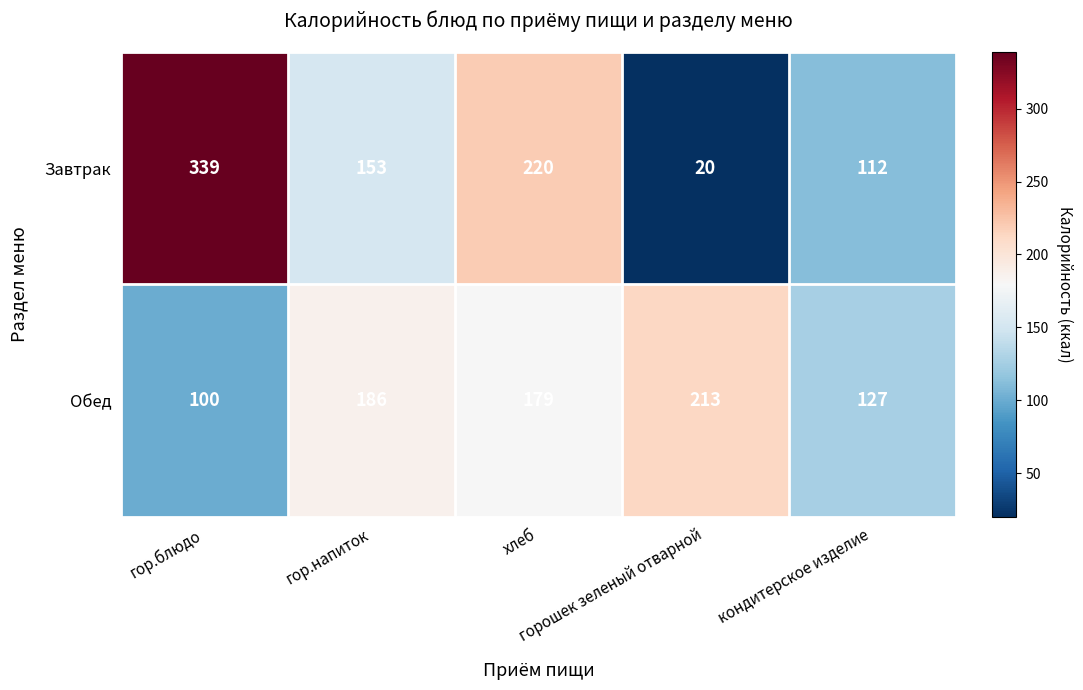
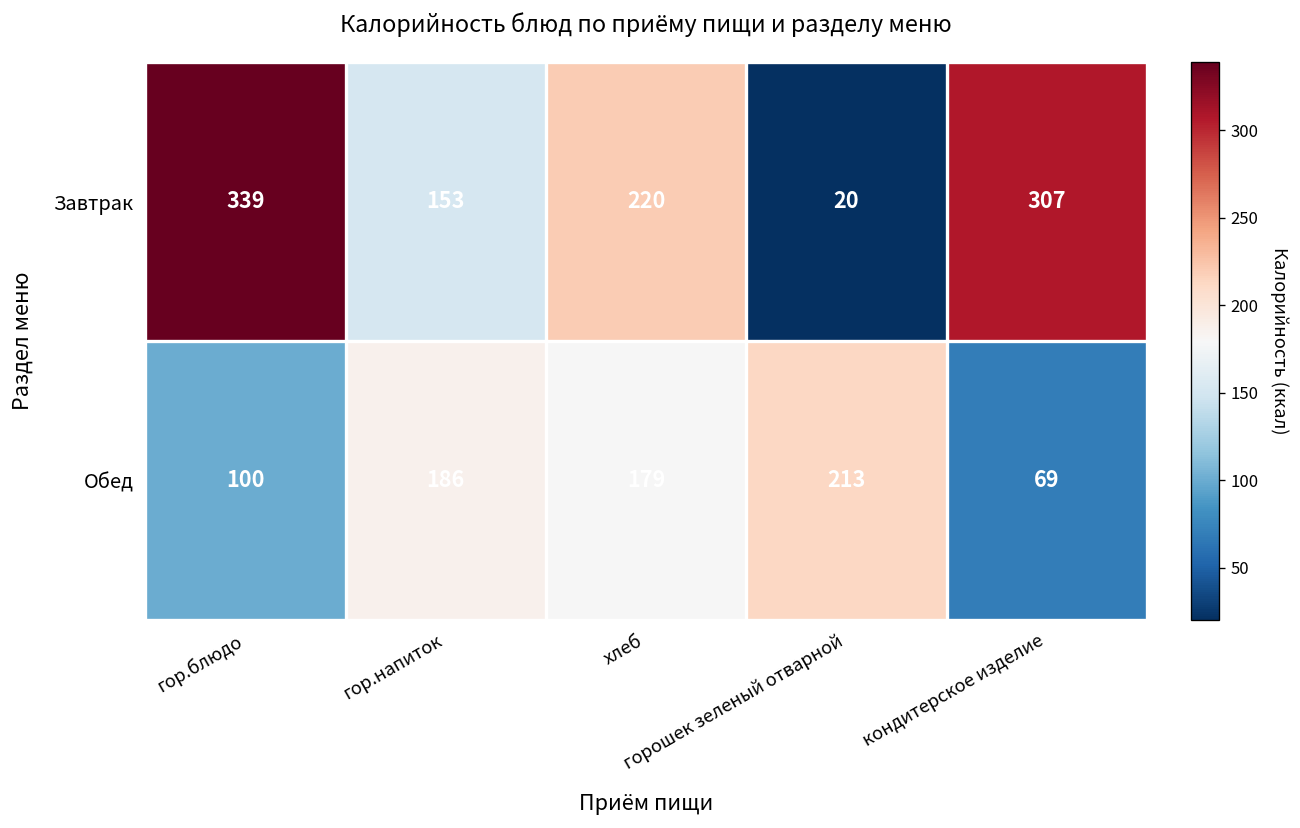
  {
    "Завтрак": {
      "гор.блюдо": 339,
      "хлеб": 220,
      "горошек зеленый отварной": 20,
-     "кондитерское изделие": 112
+     "кондитерское изделие": 307
    },
    "Обед": {
      "гор.блюдо": 100,
      "горошек зеленый отварной": 213,
-     "кондитерское изделие": 127
+     "кондитерское изделие": 69
    }
  }
